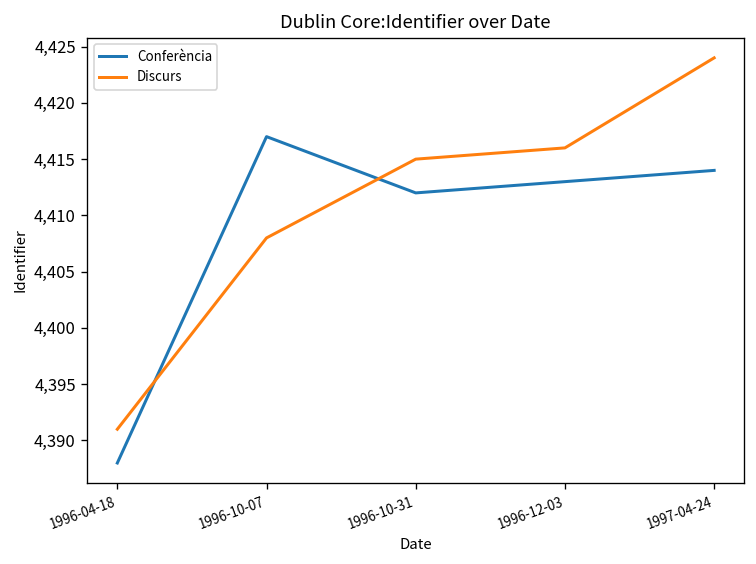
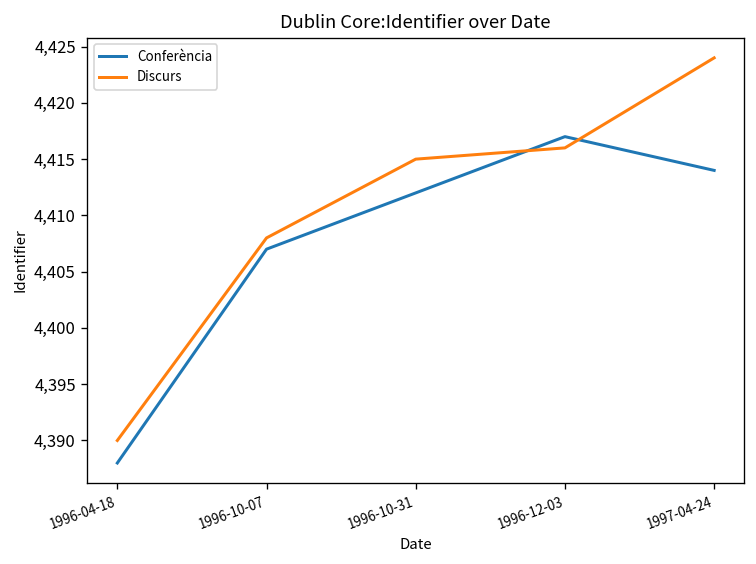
  {
    "Conferència": {
      "1996-04-18": "4,388",
-     "1996-10-07": "4,417",
+     "1996-10-07": "4,407",
      "1996-10-31": "4,412",
-     "1996-12-03": "4,413",
+     "1996-12-03": "4,417",
      "1997-04-24": "4,414"
    },
    "Discurs": {
-     "1996-04-18": "4,391",
+     "1996-04-18": "4,390",
      "1996-10-07": "4,408",
      "1996-10-31": "4,415",
      "1996-12-03": "4,416",
      "1997-04-24": "4,424"
    }
  }
